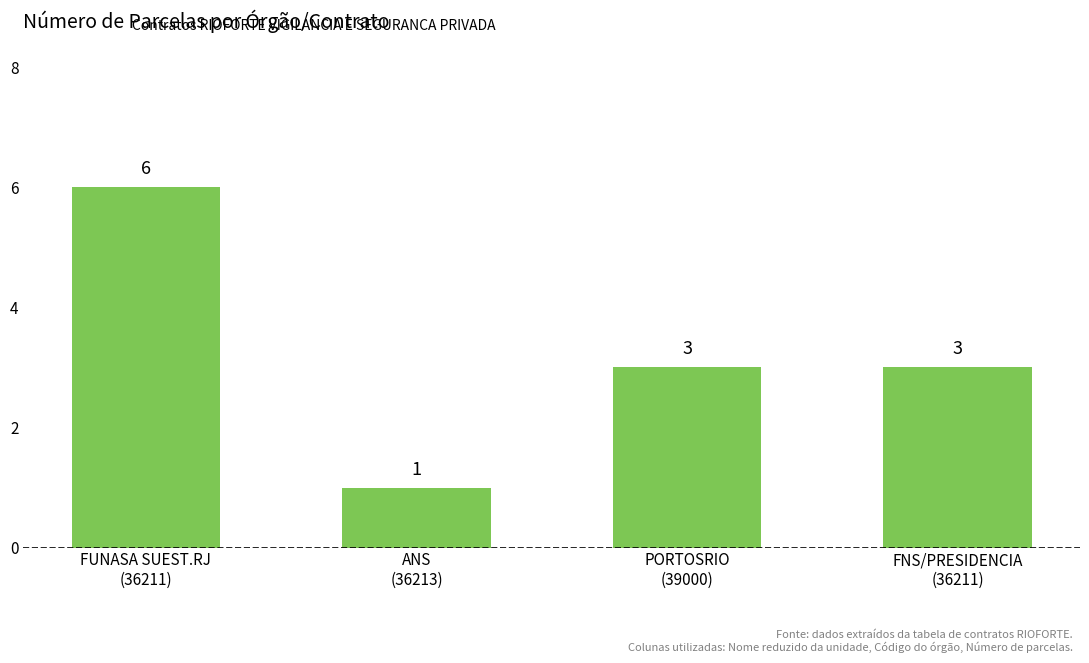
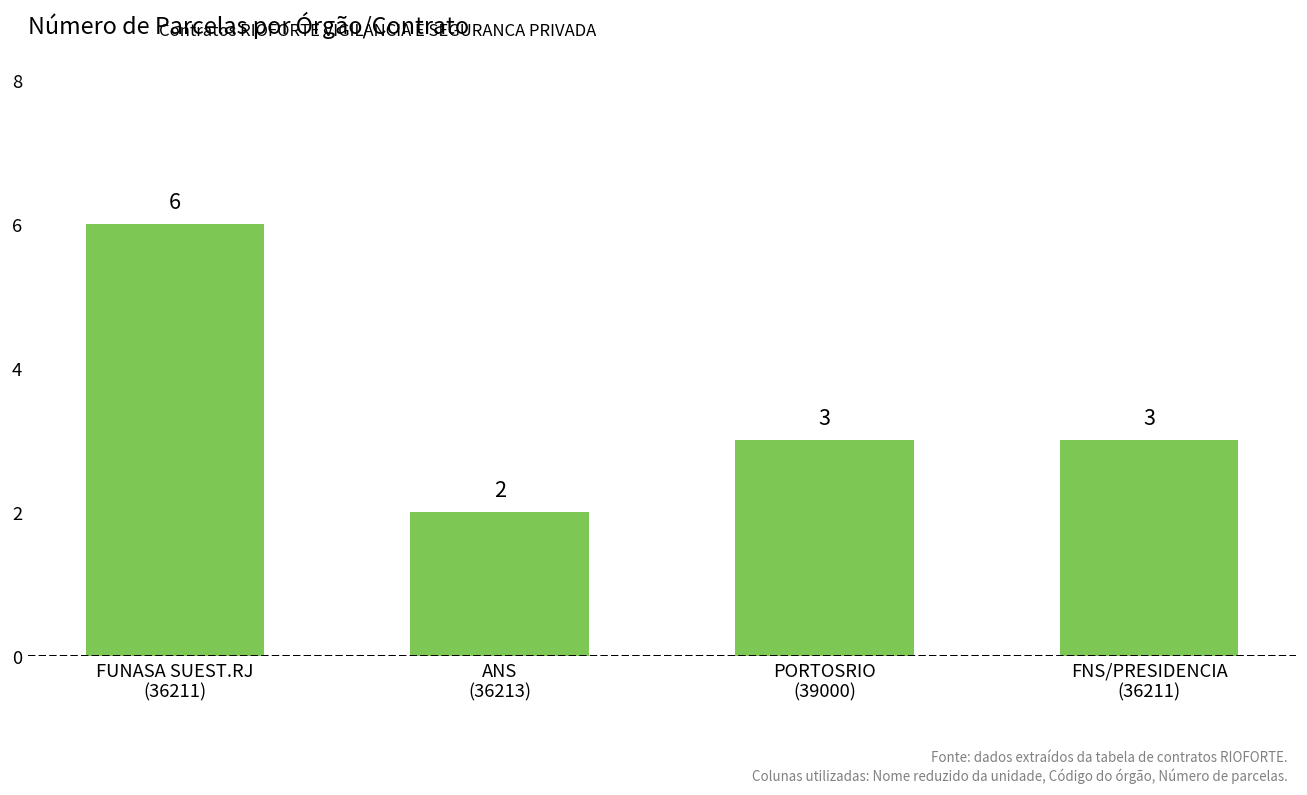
  {
    "FUNASA SUEST.RJ (36211)": 6,
-   "ANS (36213)": 1,
+   "ANS (36213)": 2,
    "PORTOSRIO (39000)": 3,
    "FNS/PRESIDENCIA (36211)": 3
  }
